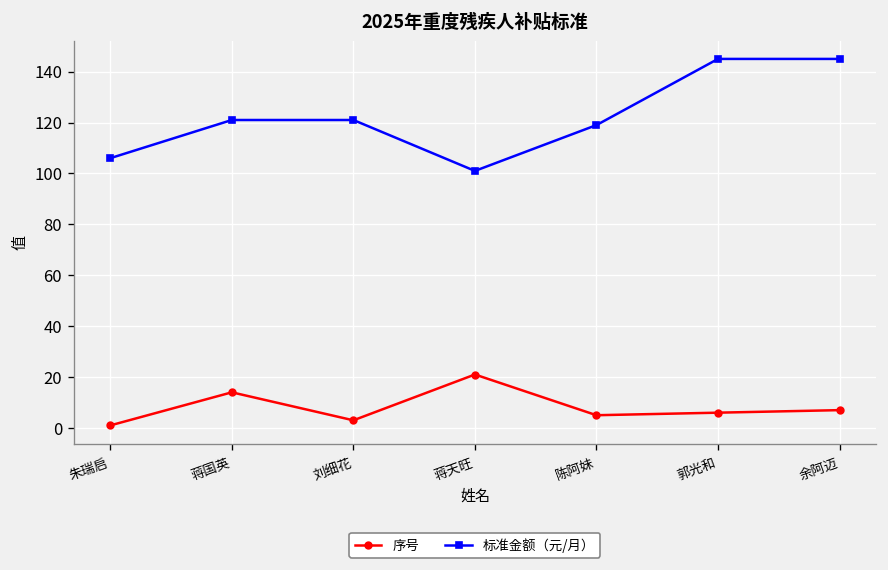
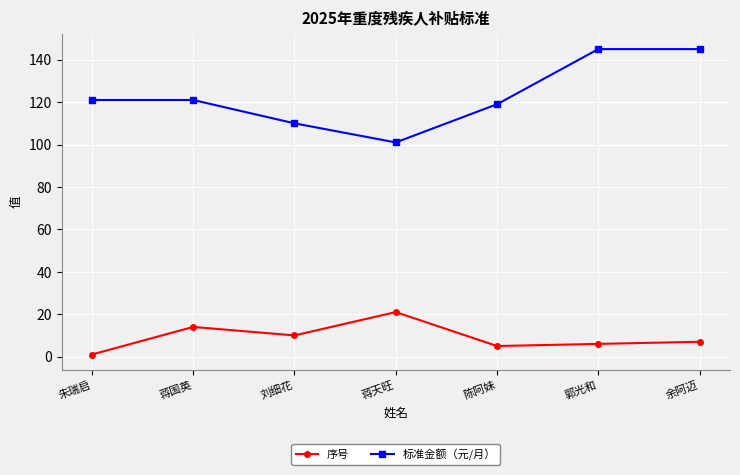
  {
    "序号": {
      "朱瑞启": 1,
      "蒋国英": 14,
-     "刘细花": 3,
+     "刘细花": 10,
      "蒋天旺": 21,
      "陈阿妹": 5,
      "郭光和": 6,
      "余阿迈": 7
    },
    "标准金额（元/月）": {
-     "朱瑞启": 106,
+     "朱瑞启": 121,
      "蒋国英": 121,
-     "刘细花": 121,
+     "刘细花": 110,
      "蒋天旺": 101,
      "陈阿妹": 119,
      "郭光和": 145,
      "余阿迈": 145
    }
  }
